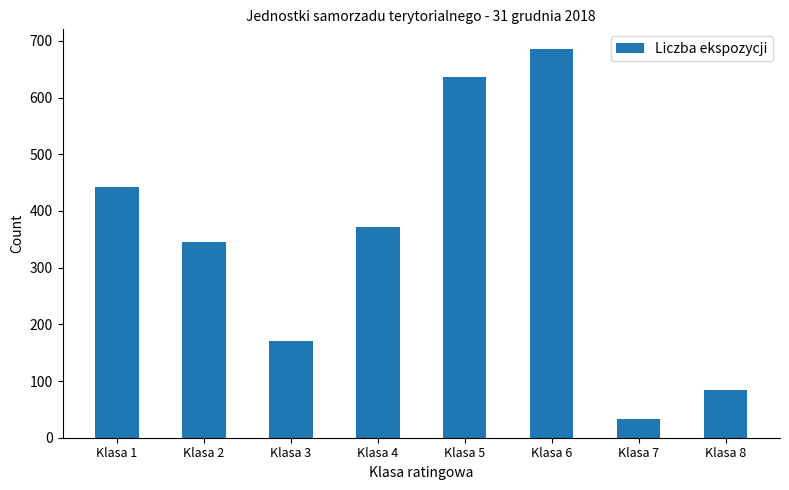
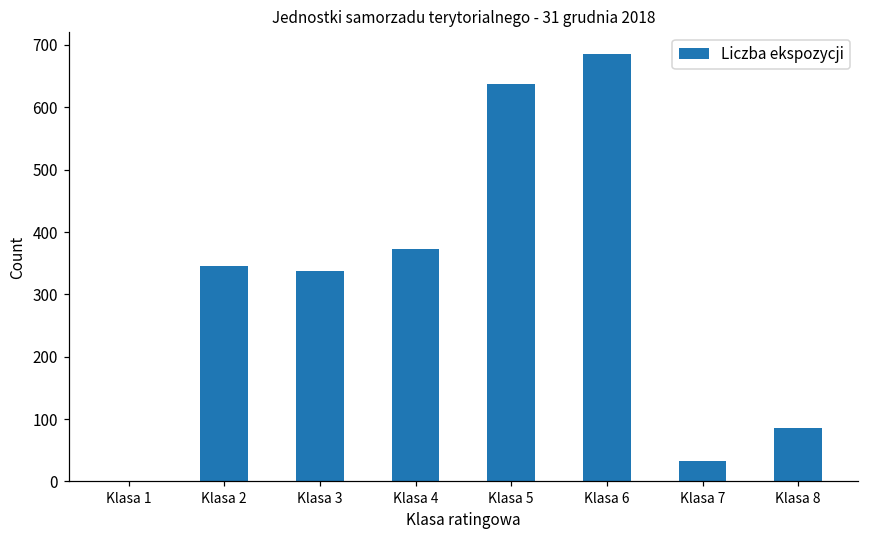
  {
-   "Klasa 1": 440,
+   "Klasa 1": 0,
    "Klasa 2": 350,
-   "Klasa 3": 170,
+   "Klasa 3": 340,
    "Klasa 4": 370,
    "Klasa 5": 640,
    "Klasa 6": 690,
    "Klasa 7": 30,
    "Klasa 8": 90
  }
